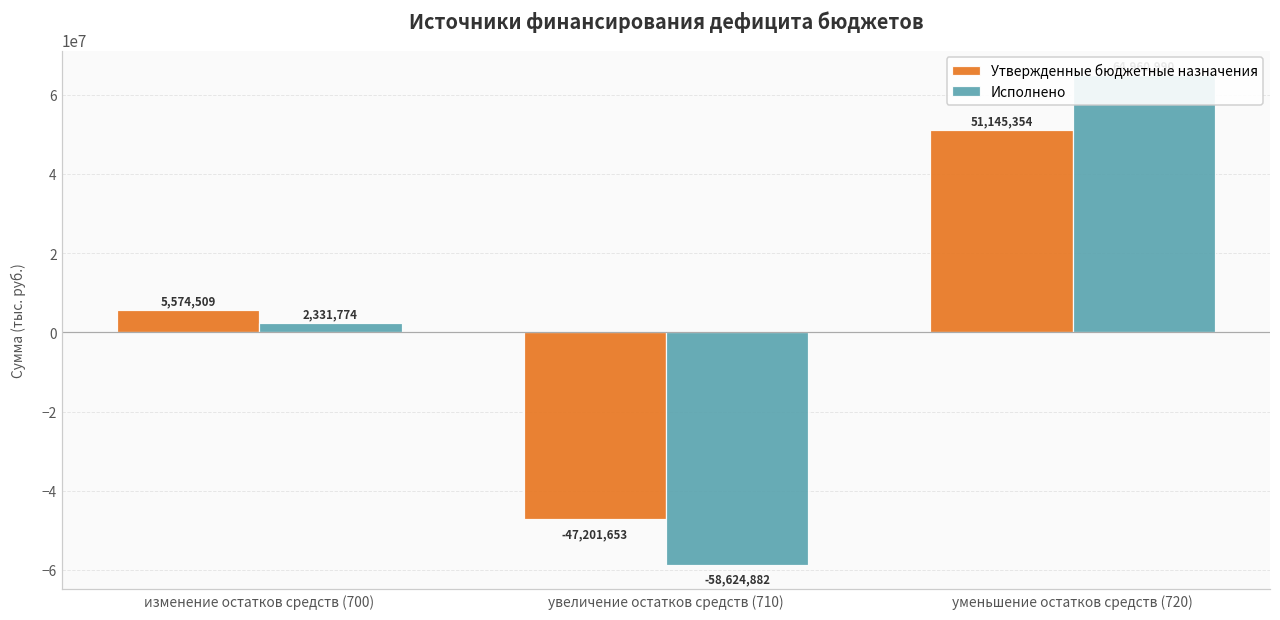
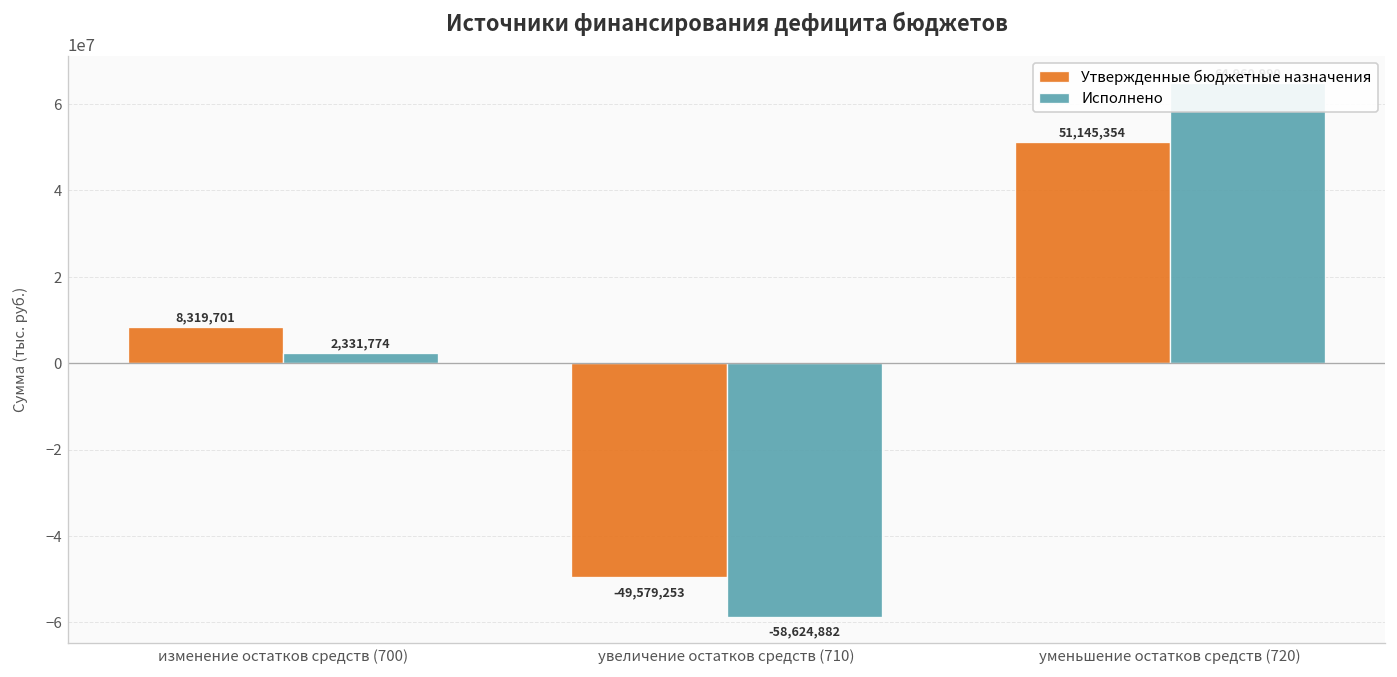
  {
    "Утвержденные бюджетные назначения": {
-     "изменение остатков средств (700)": "5,574,509",
-     "увеличение остатков средств (710)": "-47,201,653",
+     "изменение остатков средств (700)": "8,319,701",
+     "увеличение остатков средств (710)": "-49,579,253",
      "уменьшение остатков средств (720)": "51,145,354"
    },
    "Исполнено": {
      "изменение остатков средств (700)": "2,331,774",
      "увеличение остатков средств (710)": "-58,624,882"
    }
  }
